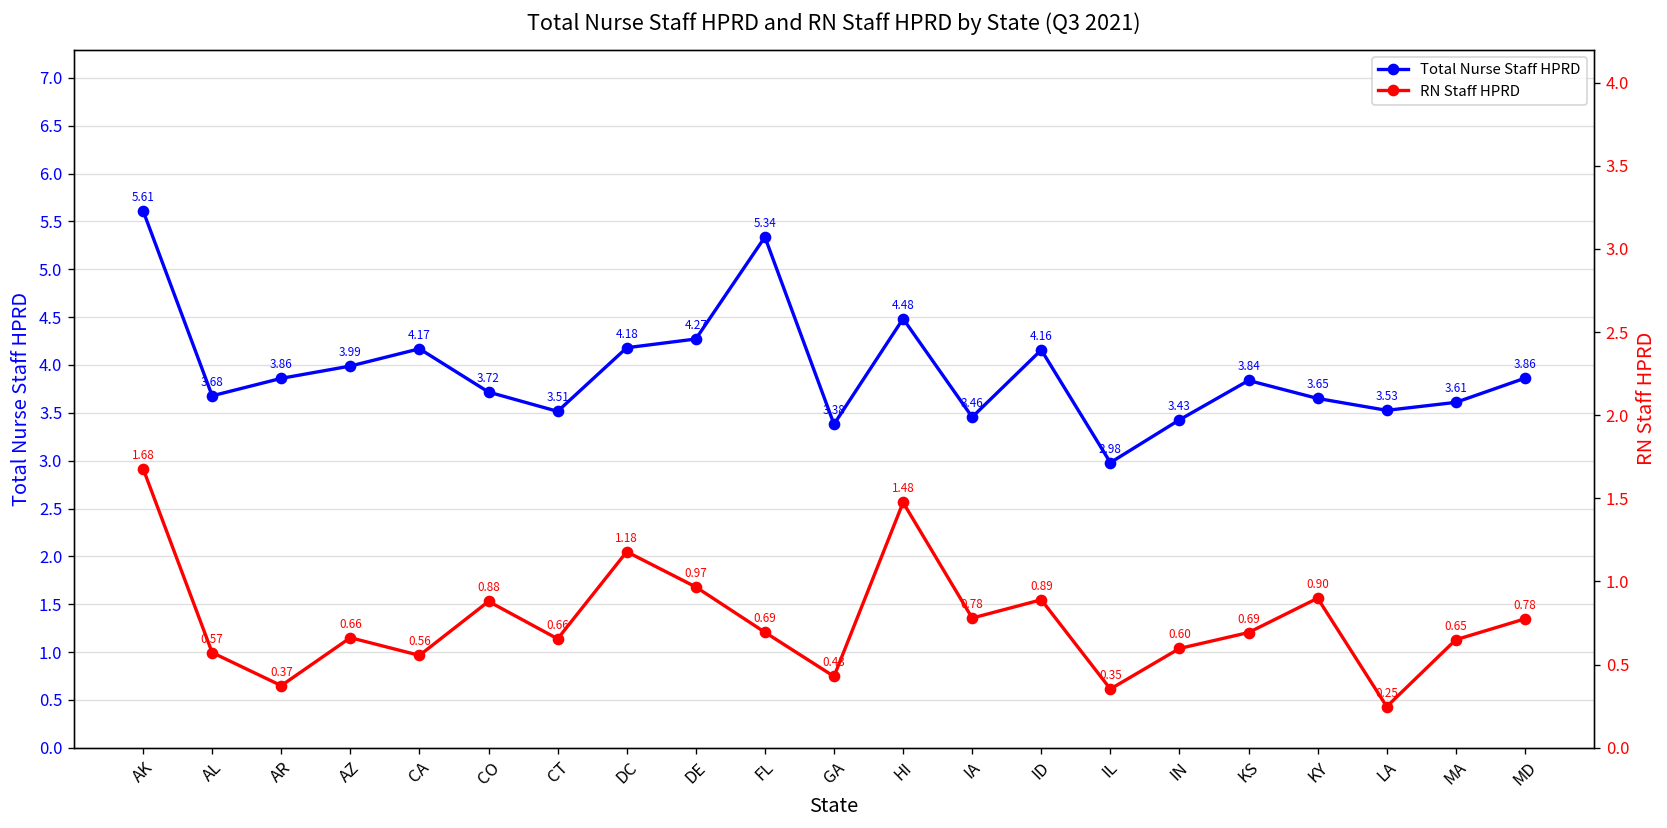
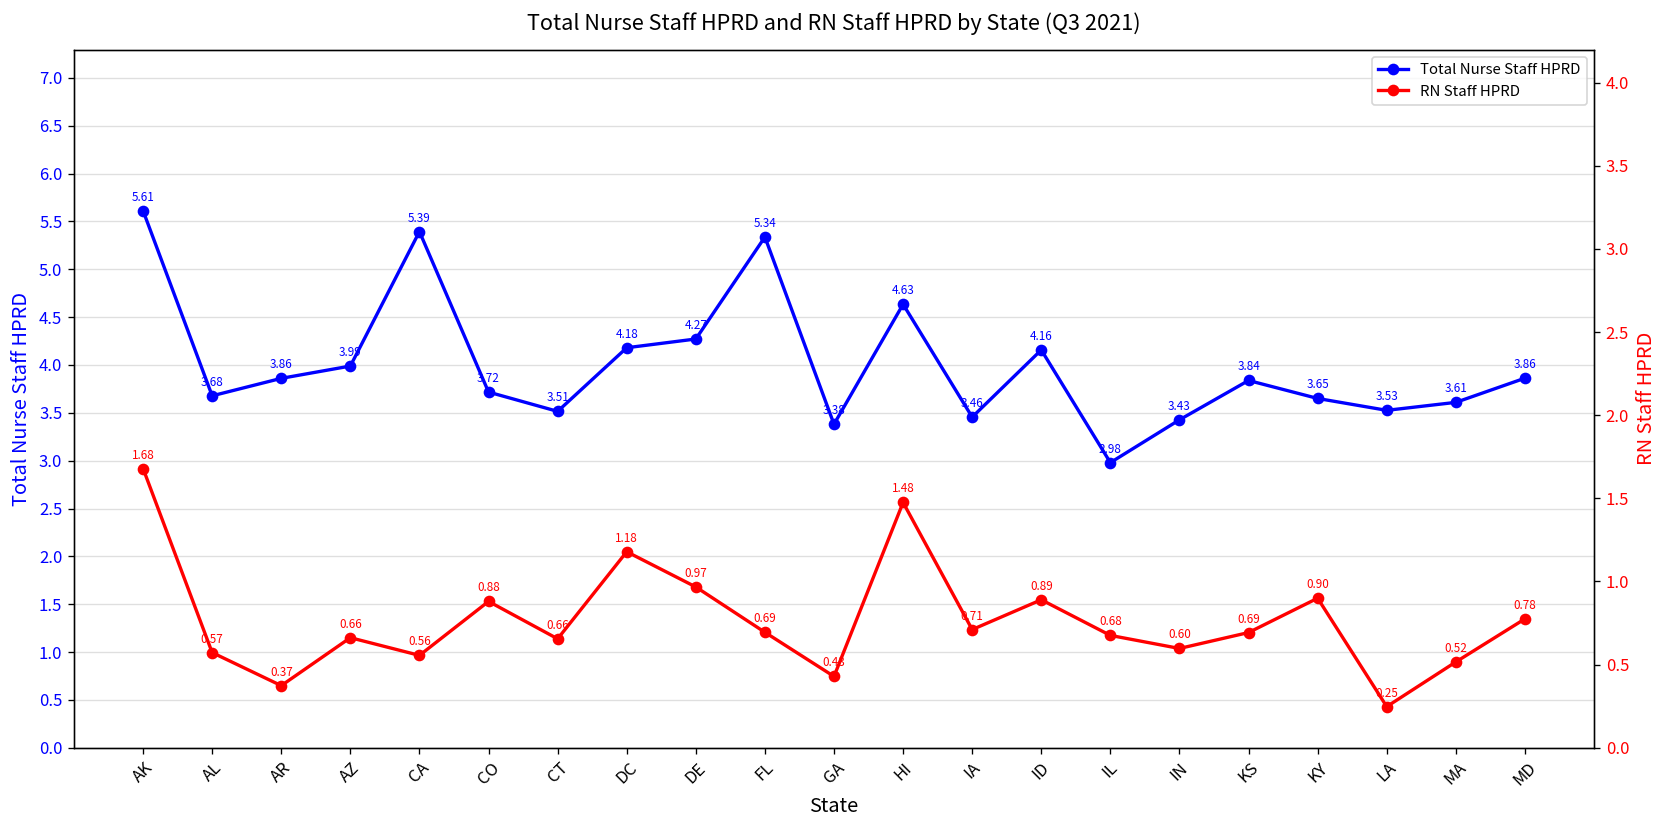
  {
    "Total Nurse Staff HPRD": {
      "AK": 5.61,
      "AL": 3.68,
      "AR": 3.86,
      "AZ": 3.99,
-     "CA": 4.17,
+     "CA": 5.39,
      "CO": 3.72,
      "CT": 3.51,
      "DC": 4.18,
      "DE": 4.27,
      "FL": 5.34,
      "GA": 3.38,
-     "HI": 4.48,
+     "HI": 4.63,
      "IA": 3.46,
      "ID": 4.16,
      "IL": 2.98,
      "IN": 3.43,
      "KS": 3.84,
      "KY": 3.65,
      "LA": 3.53,
      "MA": 3.61,
      "MD": 3.86
    },
    "RN Staff HPRD": {
      "AK": 1.68,
      "AL": 0.57,
      "AR": 0.37,
      "AZ": 0.66,
      "CA": 0.56,
      "CO": 0.88,
      "CT": 0.66,
      "DC": 1.18,
      "DE": 0.97,
      "FL": 0.69,
      "GA": 0.43,
      "HI": 1.48,
-     "IA": 0.78,
+     "IA": 0.71,
      "ID": 0.89,
-     "IL": 0.35,
+     "IL": 0.68,
      "IN": 0.60,
      "KS": 0.69,
      "KY": 0.90,
      "LA": 0.25,
-     "MA": 0.65,
+     "MA": 0.52,
      "MD": 0.78
    }
  }
